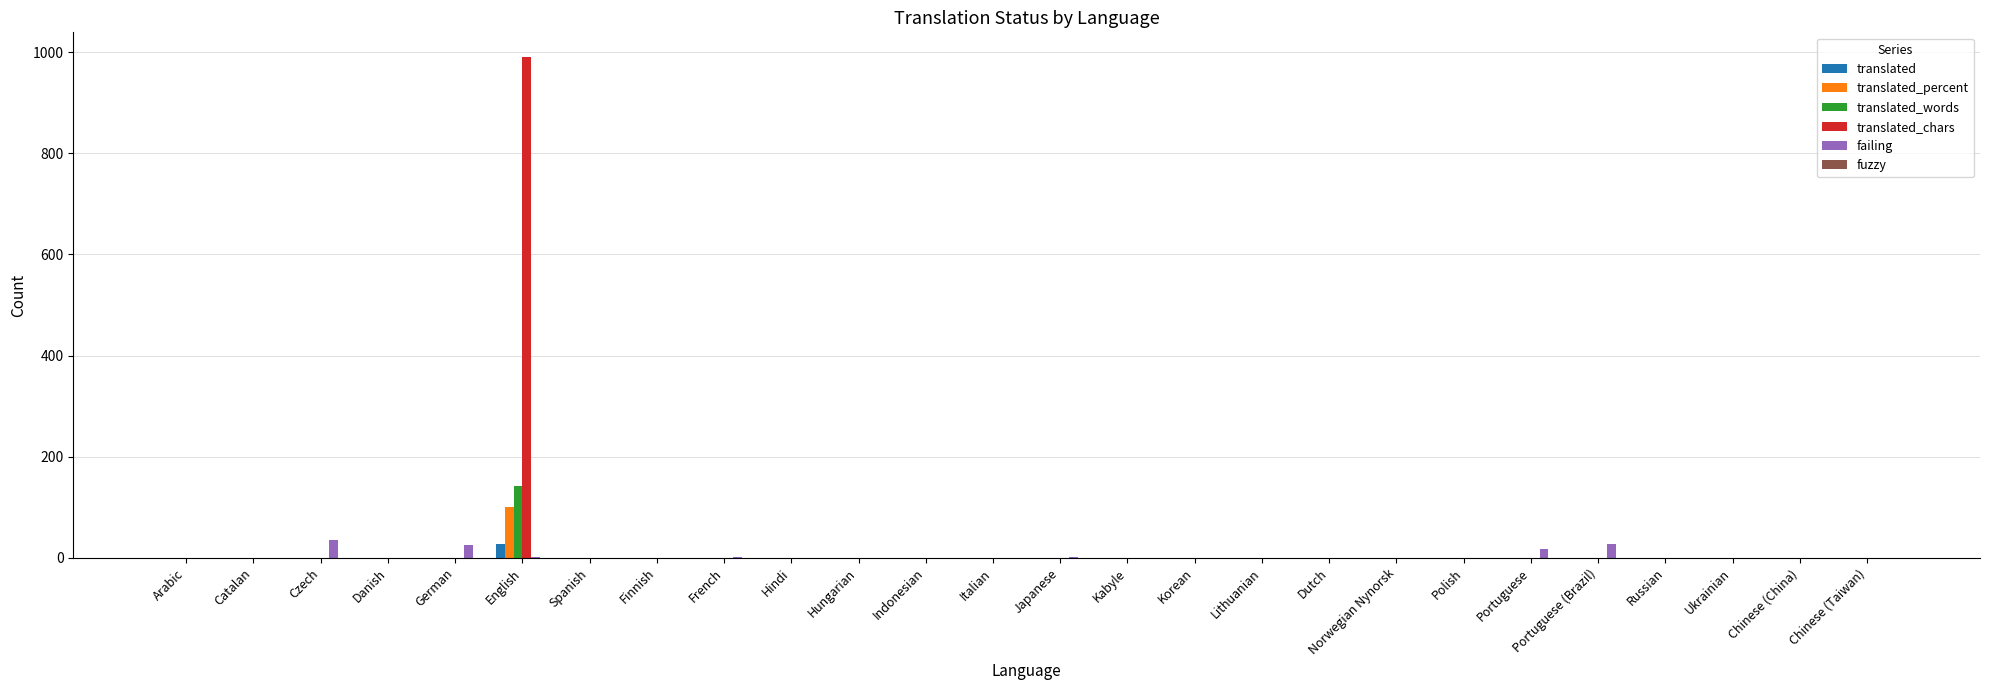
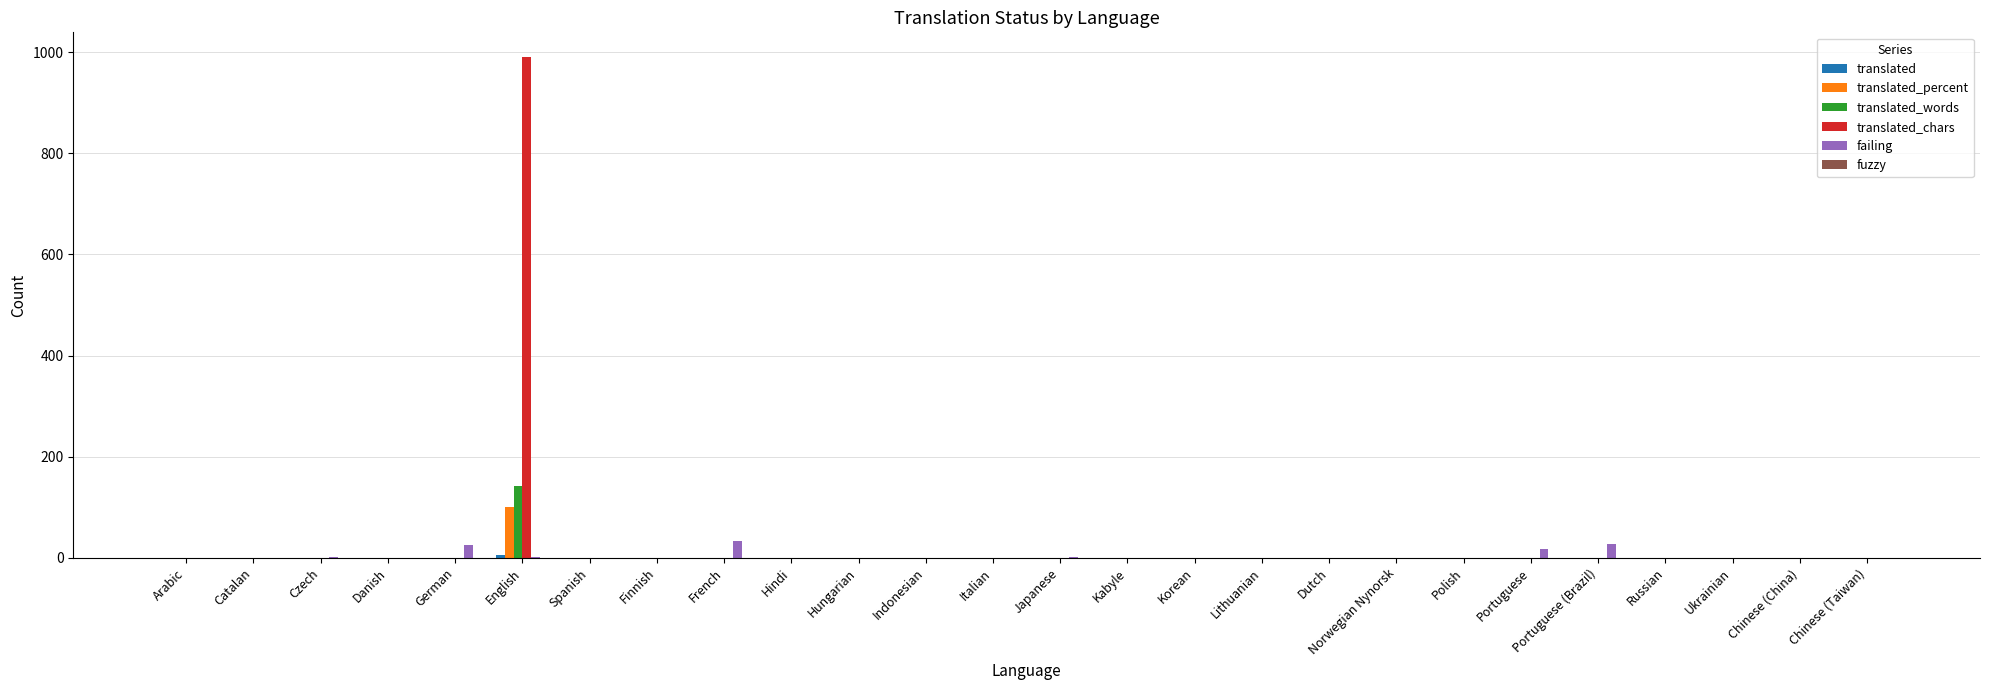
  {
    "translated": {
      "Arabic": 0,
      "Catalan": 0,
      "Czech": 0,
      "Danish": 0,
      "German": 0,
-     "English": 30,
+     "English": 10,
      "Spanish": 0,
      "Finnish": 0,
      "French": 0,
      "Hindi": 0,
      "Hungarian": 0,
      "Indonesian": 0,
      "Italian": 0,
      "Japanese": 0,
      "Kabyle": 0,
      "Korean": 0,
      "Lithuanian": 0,
      "Dutch": 0,
      "Norwegian Nynorsk": 0,
      "Polish": 0,
      "Portuguese": 0,
      "Portuguese (Brazil)": 0,
      "Russian": 0,
      "Ukrainian": 0,
      "Chinese (China)": 0,
      "Chinese (Taiwan)": 0
    },
    "translated_percent": {
      "Arabic": 0,
      "Catalan": 0,
      "Czech": 0,
      "Danish": 0,
      "German": 0,
      "English": 100,
      "Spanish": 0,
      "Finnish": 0,
      "French": 0,
      "Hindi": 0,
      "Hungarian": 0,
      "Indonesian": 0,
      "Italian": 0,
      "Japanese": 0,
      "Kabyle": 0,
      "Korean": 0,
      "Lithuanian": 0,
      "Dutch": 0,
      "Norwegian Nynorsk": 0,
      "Polish": 0,
      "Portuguese": 0,
      "Portuguese (Brazil)": 0,
      "Russian": 0,
      "Ukrainian": 0,
      "Chinese (China)": 0,
      "Chinese (Taiwan)": 0
    },
    "translated_words": {
      "Arabic": 0,
      "Catalan": 0,
      "Czech": 0,
      "Danish": 0,
      "German": 0,
      "English": 140,
      "Spanish": 0,
      "Finnish": 0,
      "French": 0,
      "Hindi": 0,
      "Hungarian": 0,
      "Indonesian": 0,
      "Italian": 0,
      "Japanese": 0,
      "Kabyle": 0,
      "Korean": 0,
      "Lithuanian": 0,
      "Dutch": 0,
      "Norwegian Nynorsk": 0,
      "Polish": 0,
      "Portuguese": 0,
      "Portuguese (Brazil)": 0,
      "Russian": 0,
      "Ukrainian": 0,
      "Chinese (China)": 0,
      "Chinese (Taiwan)": 0
    },
    "translated_chars": {
      "Arabic": 0,
      "Catalan": 0,
      "Czech": 0,
      "Danish": 0,
      "German": 0,
      "English": 990,
      "Spanish": 0,
      "Finnish": 0,
      "French": 0,
      "Hindi": 0,
      "Hungarian": 0,
      "Indonesian": 0,
      "Italian": 0,
      "Japanese": 0,
      "Kabyle": 0,
      "Korean": 0,
      "Lithuanian": 0,
      "Dutch": 0,
      "Norwegian Nynorsk": 0,
      "Polish": 0,
      "Portuguese": 0,
      "Portuguese (Brazil)": 0,
      "Russian": 0,
      "Ukrainian": 0,
      "Chinese (China)": 0,
      "Chinese (Taiwan)": 0
    },
    "failing": {
      "Arabic": 0,
      "Catalan": 0,
-     "Czech": 30,
+     "Czech": 0,
      "Danish": 0,
      "German": 30,
      "Spanish": 0,
      "Finnish": 0,
-     "French": 0,
+     "French": 30,
      "Hindi": 0,
      "Hungarian": 0,
      "Indonesian": 0,
      "Italian": 0,
      "Kabyle": 0,
      "Korean": 0,
      "Lithuanian": 0,
      "Dutch": 0,
      "Norwegian Nynorsk": 0,
      "Polish": 0,
      "Portuguese": 20,
      "Portuguese (Brazil)": 30,
      "Russian": 0,
      "Ukrainian": 0,
      "Chinese (China)": 0,
      "Chinese (Taiwan)": 0
    },
    "fuzzy": {
      "Arabic": 0,
      "Catalan": 0,
      "Czech": 0,
      "Danish": 0,
      "German": 0,
      "English": 0,
      "Spanish": 0,
      "Finnish": 0,
      "French": 0,
      "Hindi": 0,
      "Hungarian": 0,
      "Indonesian": 0,
      "Italian": 0,
      "Japanese": 0,
      "Kabyle": 0,
      "Korean": 0,
      "Lithuanian": 0,
      "Dutch": 0,
      "Norwegian Nynorsk": 0,
      "Polish": 0,
      "Portuguese": 0,
      "Portuguese (Brazil)": 0,
      "Russian": 0,
      "Ukrainian": 0,
      "Chinese (China)": 0,
      "Chinese (Taiwan)": 0
    }
  }
